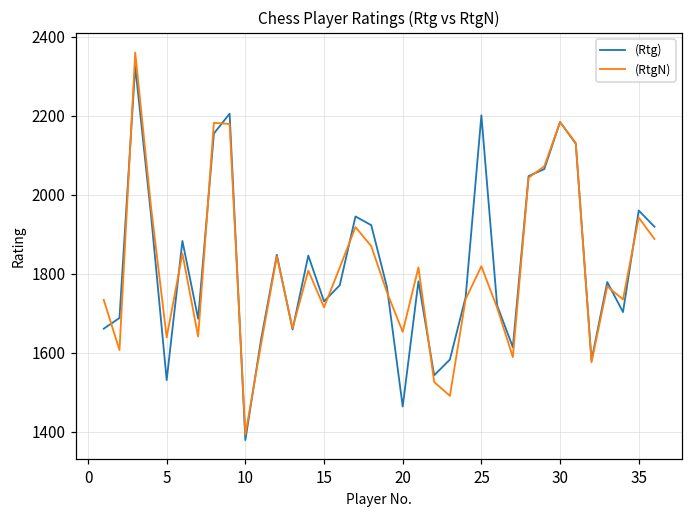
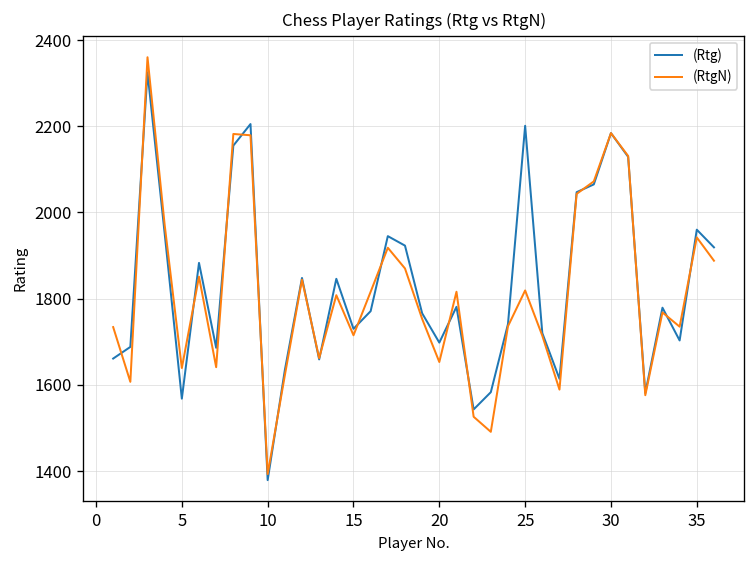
  {
    "(Rtg)": {
-     "5": 1530,
+     "5": 1570,
      "10": 1380,
      "15": 1730,
-     "20": 1460,
+     "20": 1700,
      "25": 2200,
      "35": 1960
    },
    "(RtgN)": {
      "5": 1640,
      "10": 1390,
      "15": 1720,
      "20": 1650,
      "25": 1820,
      "35": 1940
    }
  }
